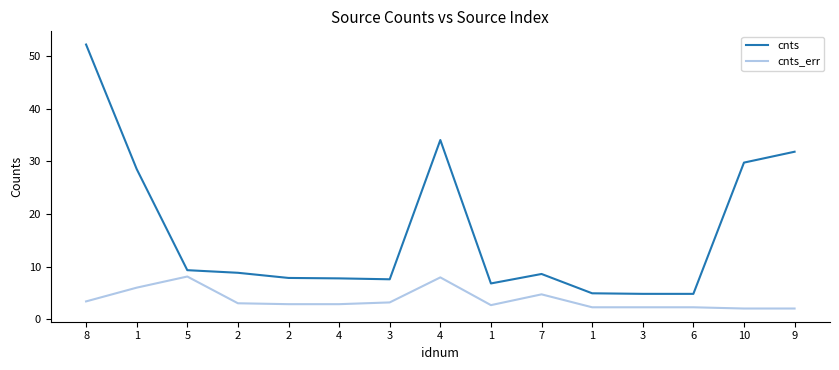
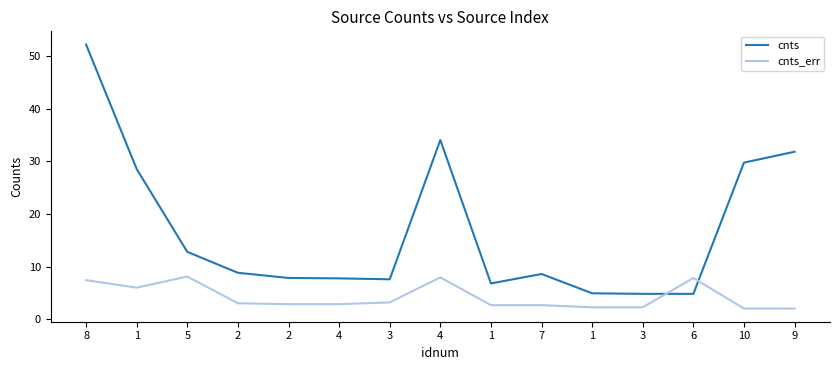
  {
    "cnts": {
      "8": 52,
-     "5": 9,
+     "5": 13,
      "7": 9,
      "6": 5,
      "10": 30,
      "9": 32
    },
    "cnts_err": {
-     "8": 3,
+     "8": 7,
      "5": 8,
-     "7": 5,
-     "6": 2,
+     "7": 3,
+     "6": 8,
      "10": 2,
      "9": 2
    }
  }
